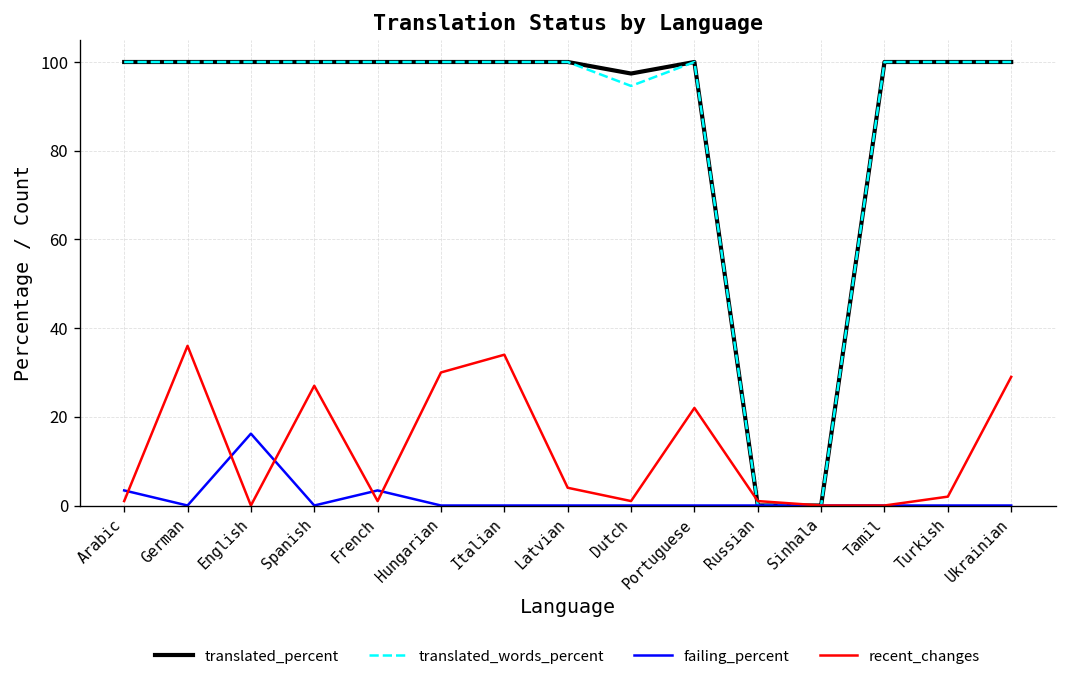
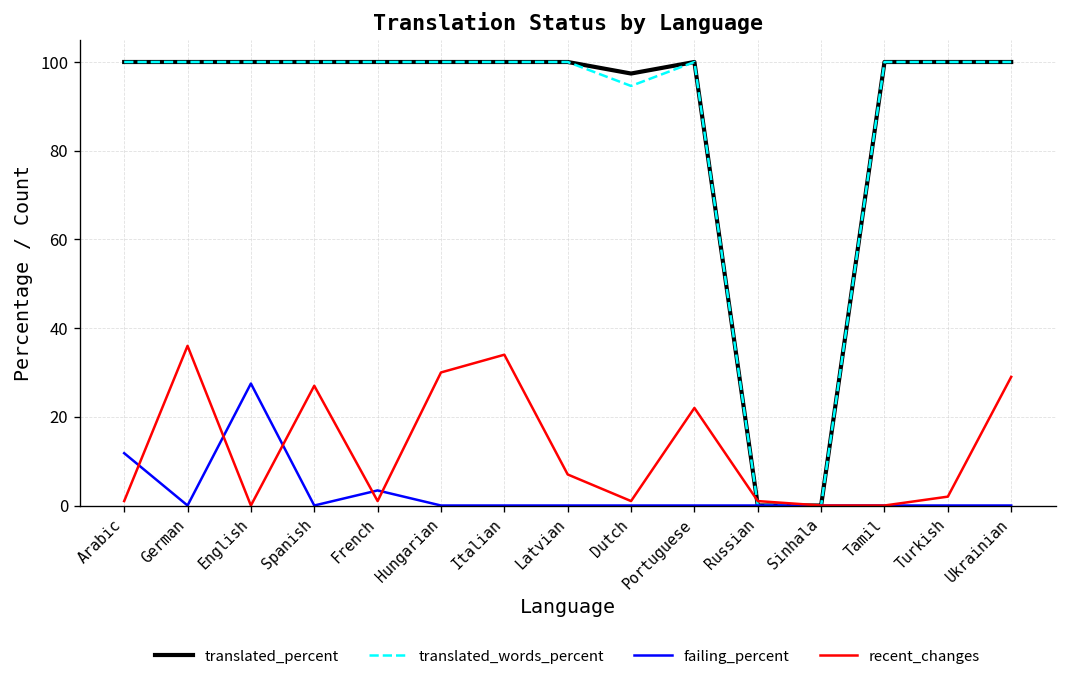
  {
    "translated_percent": {
      "Dutch": 97
    },
    "translated_words_percent": {
      "Dutch": 95
    },
    "failing_percent": {
-     "Arabic": 3,
+     "Arabic": 12,
      "German": 0,
-     "English": 16,
+     "English": 28,
      "Spanish": 0,
      "French": 3,
      "Hungarian": 0,
      "Italian": 0,
      "Latvian": 0,
      "Dutch": 0,
      "Portuguese": 0,
      "Turkish": 0,
      "Ukrainian": 0
    },
    "recent_changes": {
      "Arabic": 1,
      "German": 36,
      "English": 0,
      "Spanish": 27,
      "French": 1,
      "Hungarian": 30,
      "Italian": 34,
-     "Latvian": 4,
+     "Latvian": 7,
      "Dutch": 1,
      "Portuguese": 22,
      "Russian": 1,
      "Turkish": 2,
      "Ukrainian": 29
    }
  }
